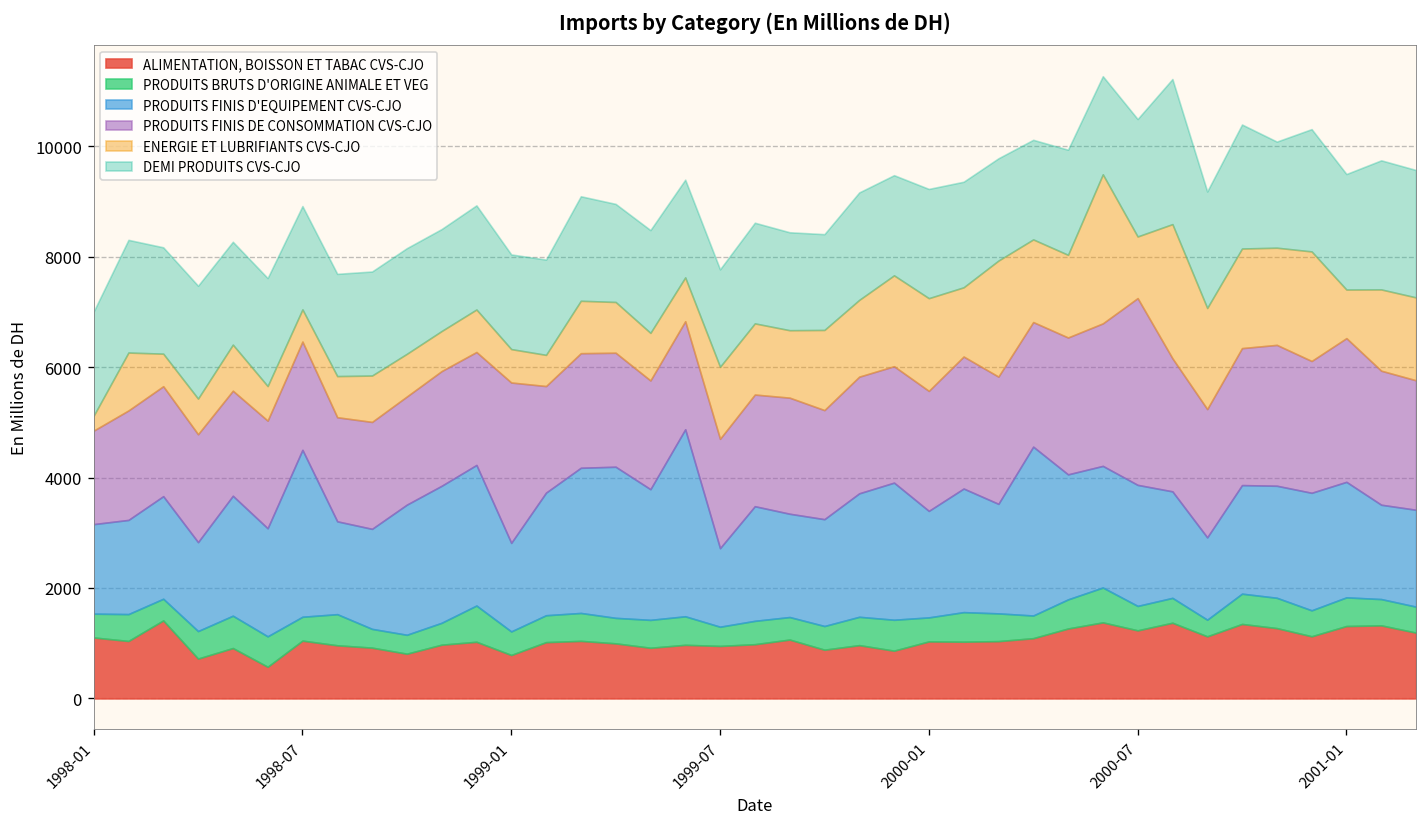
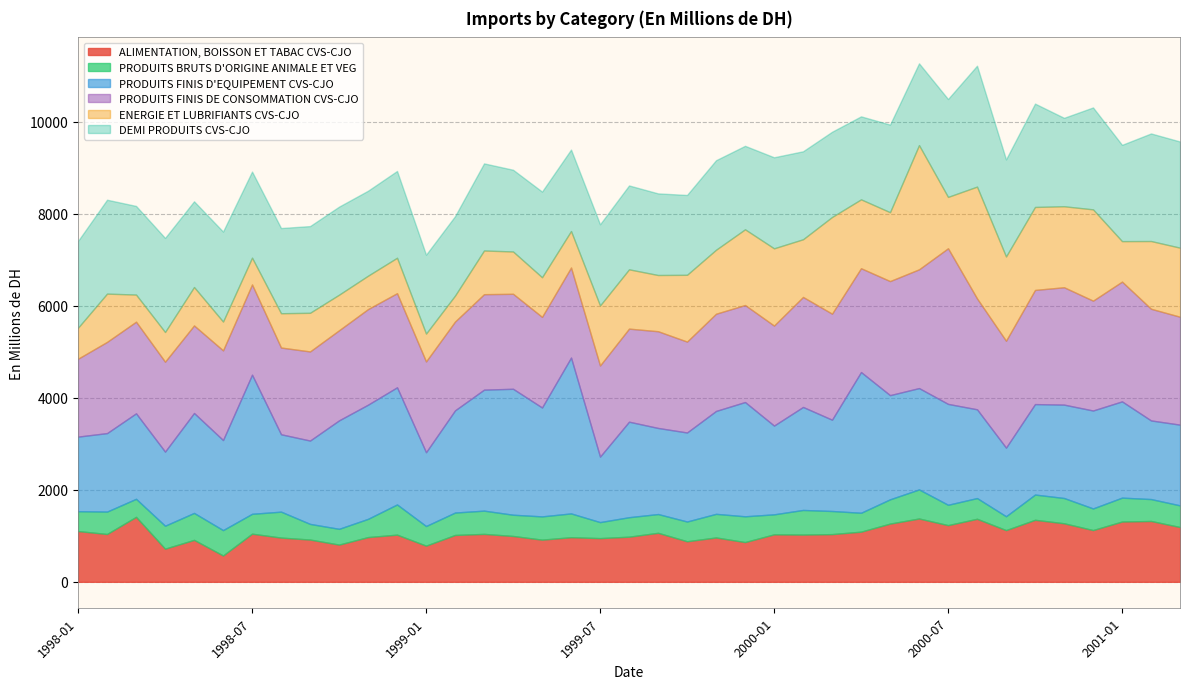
  {
    "ALIMENTATION, BOISSON ET TABAC CVS-CJO": {
      "1998-01": 1100,
      "1998-07": 1000,
      "1999-01": 800,
      "1999-07": 900,
      "2000-01": 1000,
      "2000-07": 1200,
      "2001-01": 1300
    },
    "PRODUITS FINIS D'EQUIPEMENT CVS-CJO": {
      "1998-01": 1600,
      "1998-07": 3000,
      "1999-01": 1600,
      "1999-07": 1400,
      "2000-01": 1900,
      "2000-07": 2200,
      "2001-01": 2100
    },
    "PRODUITS FINIS DE CONSOMMATION CVS-CJO": {
      "1998-01": 1700,
      "1998-07": 2000,
-     "1999-01": 2900,
+     "1999-01": 2000,
      "1999-07": 2000,
      "2000-01": 2200,
      "2000-07": 3400,
      "2001-01": 2600
    },
    "ENERGIE ET LUBRIFIANTS CVS-CJO": {
-     "1998-01": 300,
+     "1998-01": 700,
      "1998-07": 600,
      "1999-01": 600,
      "1999-07": 1300,
      "2000-01": 1700,
      "2000-07": 1100,
      "2001-01": 900
    }
  }
